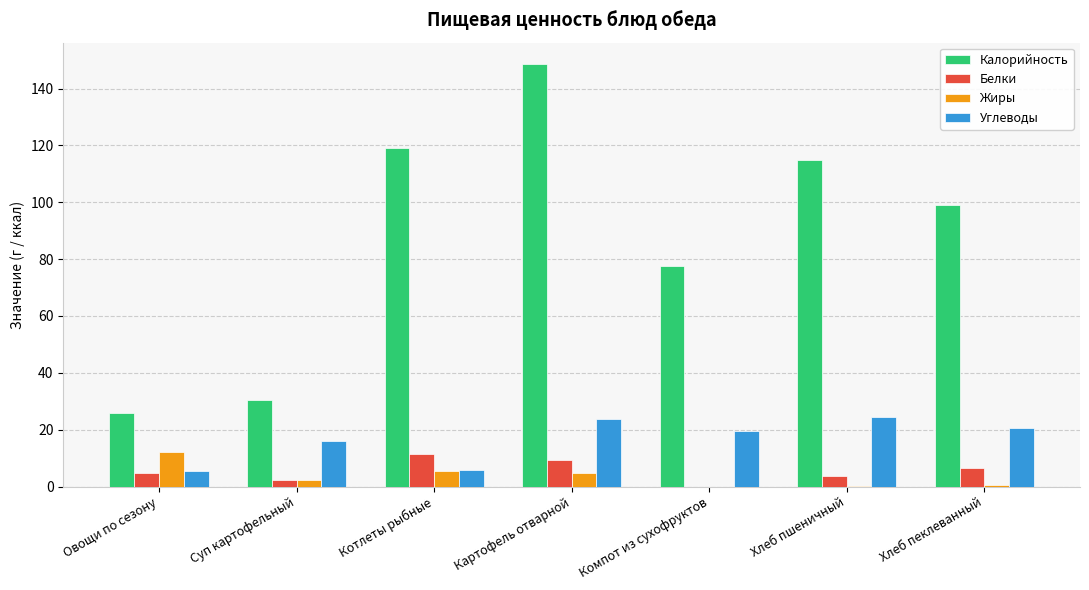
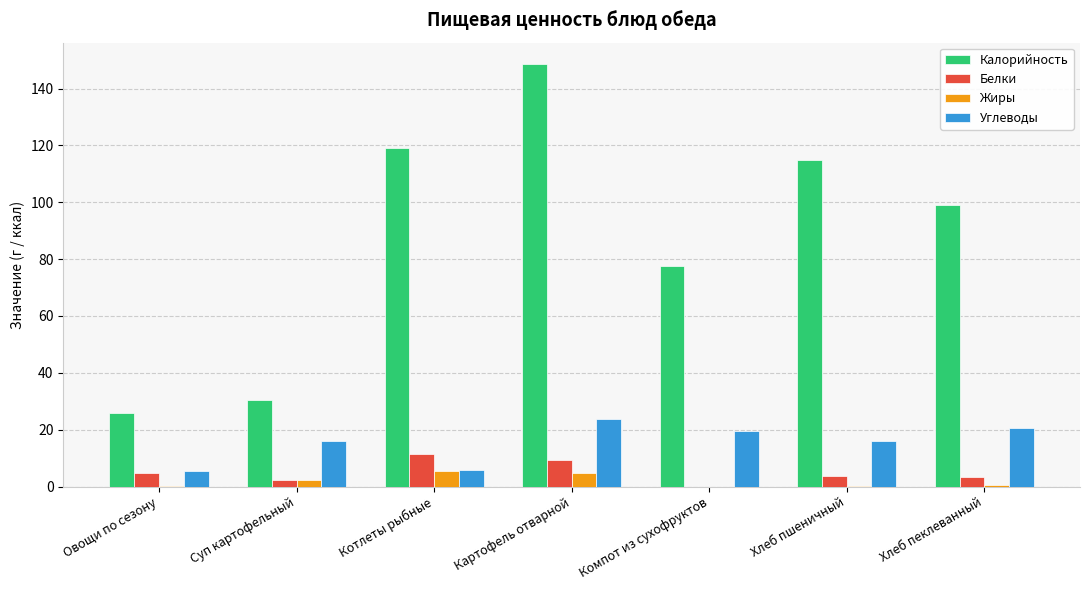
  {
    "Калорийность": {
      "Овощи по сезону": 26,
      "Суп картофельный": 30,
      "Котлеты рыбные": 119,
      "Картофель отварной": 149,
      "Компот из сухофруктов": 77,
      "Хлеб пшеничный": 115,
      "Хлеб пеклеванный": 99
    },
    "Белки": {
      "Овощи по сезону": 5,
      "Суп картофельный": 2,
      "Котлеты рыбные": 12,
      "Картофель отварной": 9,
      "Компот из сухофруктов": 0,
      "Хлеб пшеничный": 4,
-     "Хлеб пеклеванный": 7
+     "Хлеб пеклеванный": 3
    },
    "Жиры": {
-     "Овощи по сезону": 12,
+     "Овощи по сезону": 0,
      "Суп картофельный": 2,
      "Котлеты рыбные": 5,
      "Картофель отварной": 5,
      "Компот из сухофруктов": 0
    },
    "Углеводы": {
      "Овощи по сезону": 5,
      "Суп картофельный": 16,
      "Котлеты рыбные": 6,
      "Картофель отварной": 24,
      "Компот из сухофруктов": 19,
-     "Хлеб пшеничный": 24,
+     "Хлеб пшеничный": 16,
      "Хлеб пеклеванный": 21
    }
  }
